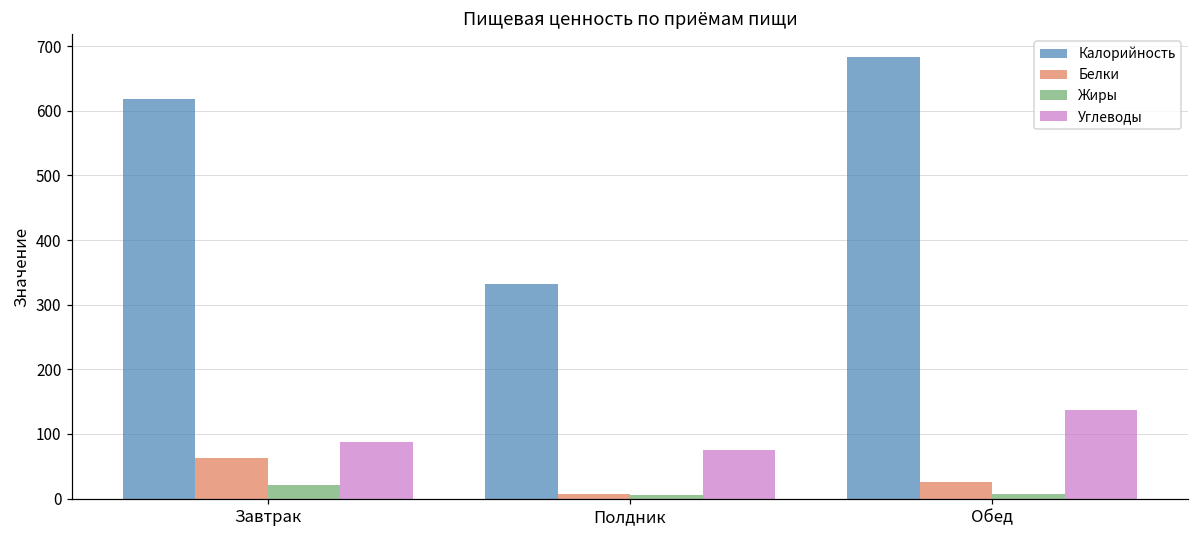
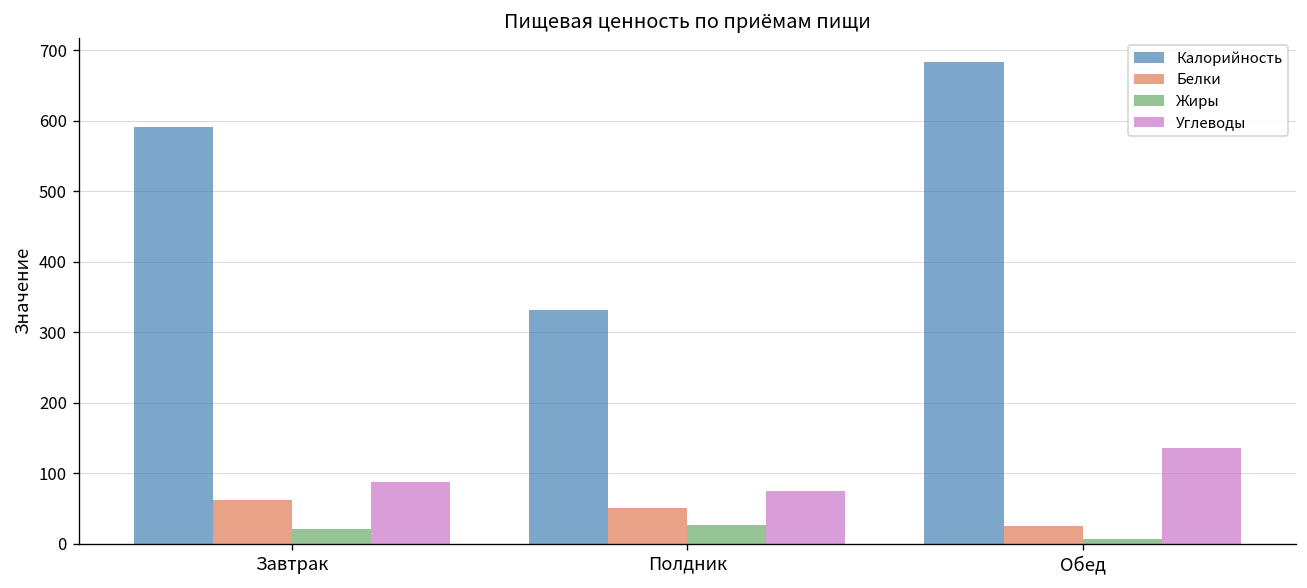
  {
    "Калорийность": {
-     "Завтрак": 620,
+     "Завтрак": 590,
      "Полдник": 330,
      "Обед": 680
    },
    "Белки": {
      "Завтрак": 60,
-     "Полдник": 10,
+     "Полдник": 50,
      "Обед": 30
    },
    "Жиры": {
      "Завтрак": 20,
-     "Полдник": 10,
+     "Полдник": 30,
      "Обед": 10
    },
    "Углеводы": {
      "Завтрак": 90,
      "Полдник": 70,
      "Обед": 140
    }
  }
